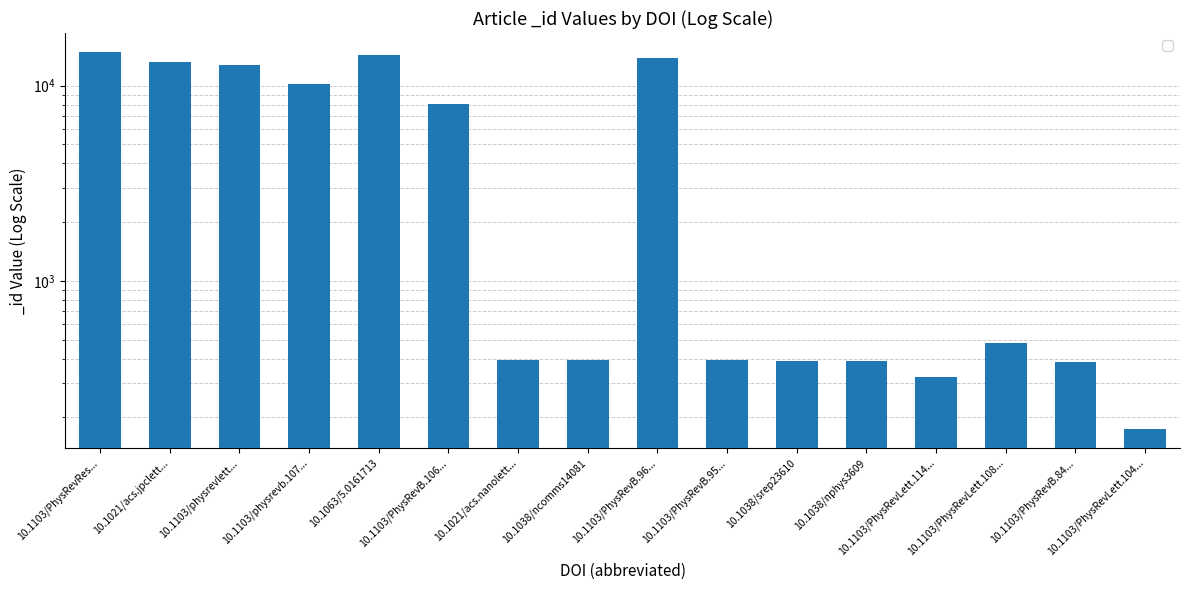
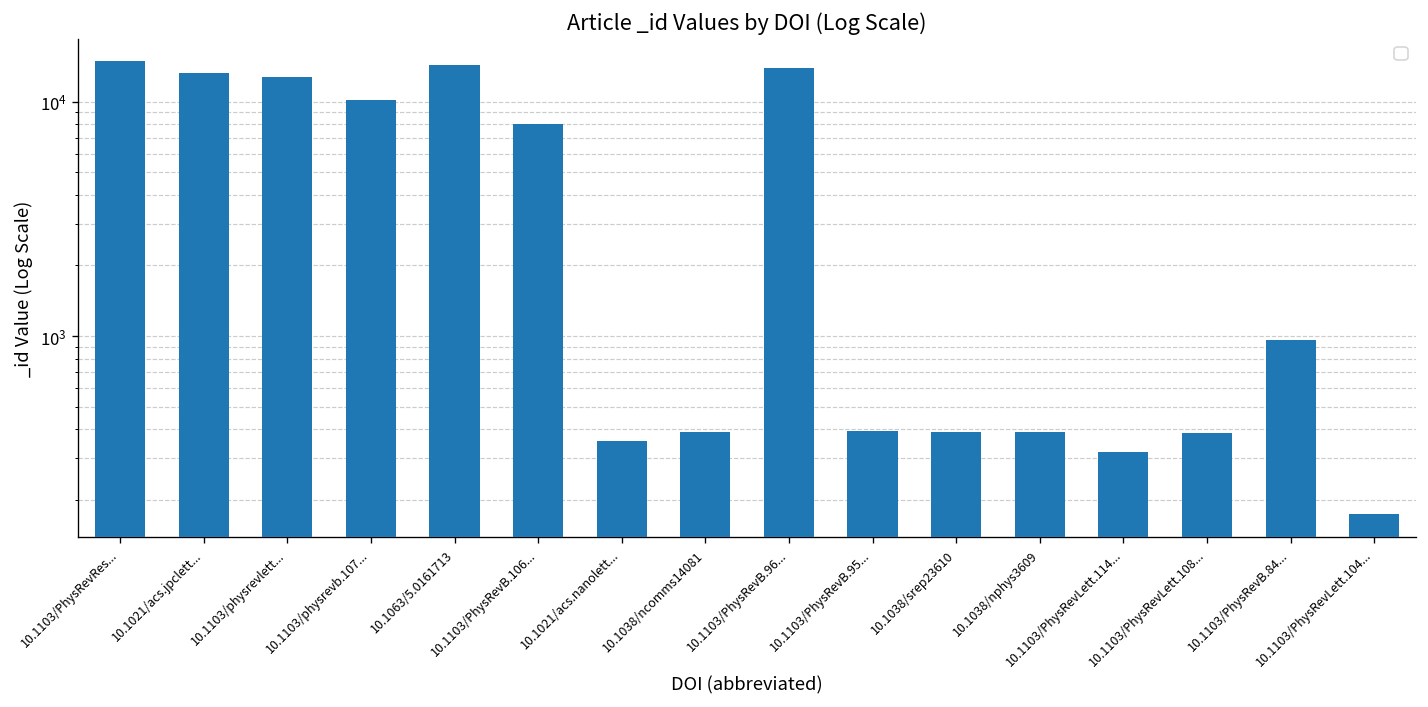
  {
    "10.1103/PhysRevRes...": 15000,
    "10.1021/acs.jpclett...": 13000,
    "10.1103/physrevlett...": 13000,
    "10.1103/physrevb.107...": 10000,
    "10.1063/5.0161713": 14000,
    "10.1103/PhysRevB.106...": 8100,
-   "10.1021/acs.nanolett...": 390,
+   "10.1021/acs.nanolett...": 360,
    "10.1038/ncomms14081": 390,
    "10.1103/PhysRevB.96...": 14000,
    "10.1103/PhysRevB.95...": 390,
    "10.1038/srep23610": 390,
    "10.1038/nphys3609": 390,
    "10.1103/PhysRevLett.114...": 320,
-   "10.1103/PhysRevLett.108...": 480,
-   "10.1103/PhysRevB.84...": 390,
+   "10.1103/PhysRevLett.108...": 390,
+   "10.1103/PhysRevB.84...": 1000,
    "10.1103/PhysRevLett.104...": 170
  }
